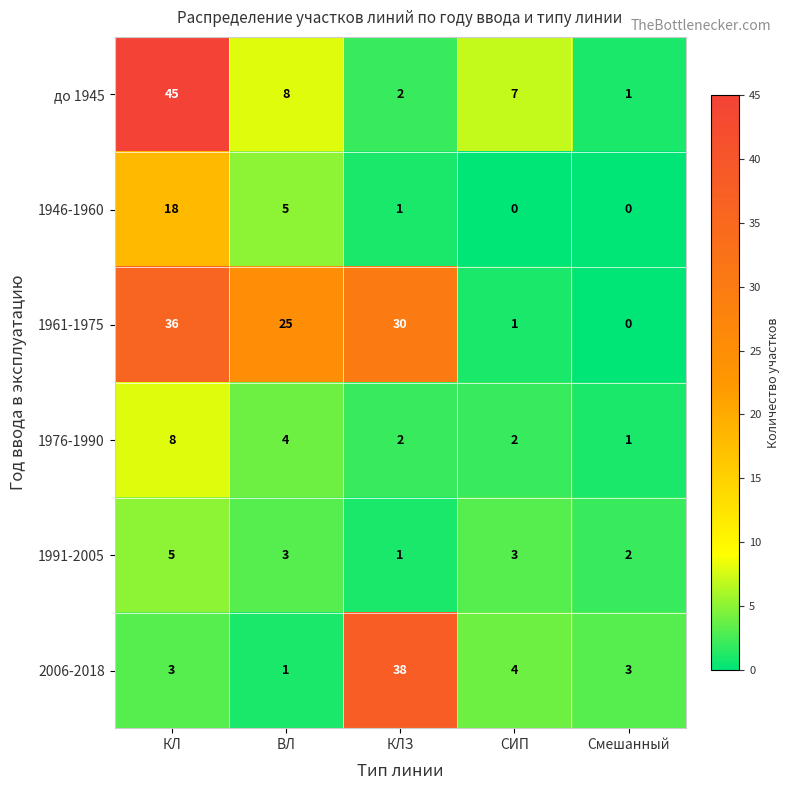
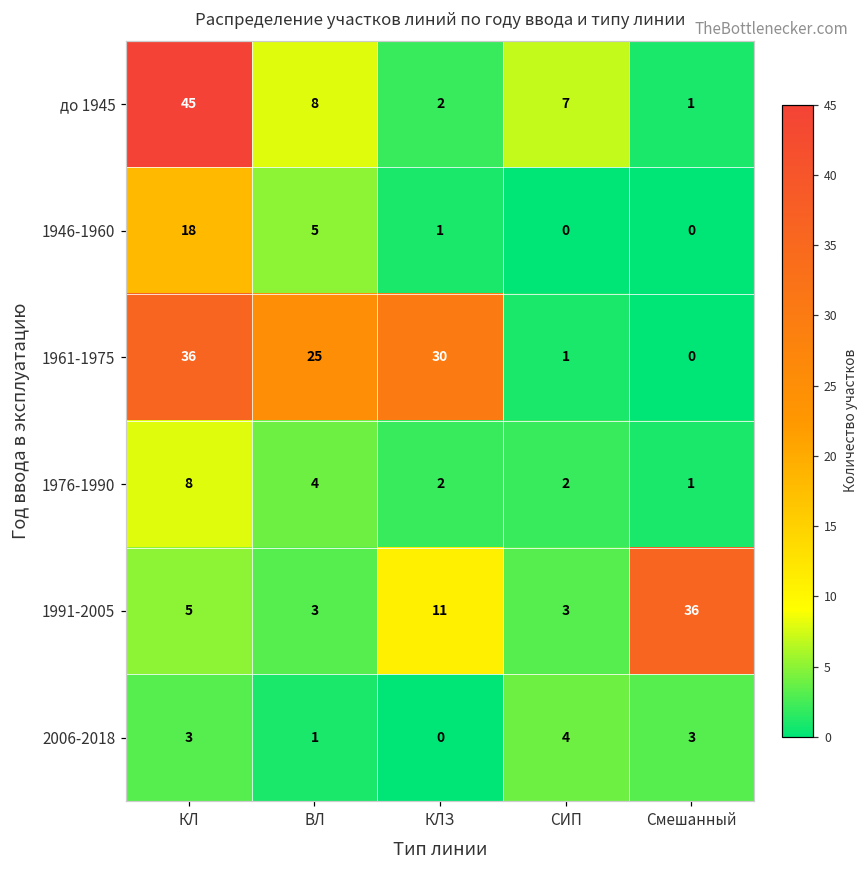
  {
    "до 1945": {
      "КЛ": 45,
      "ВЛ": 8,
      "КЛЗ": 2,
      "СИП": 7,
      "Смешанный": 1
    },
    "1946-1960": {
      "КЛ": 18,
      "ВЛ": 5,
      "КЛЗ": 1,
      "СИП": 0,
      "Смешанный": 0
    },
    "1961-1975": {
      "КЛ": 36,
      "ВЛ": 25,
      "КЛЗ": 30,
      "СИП": 1,
      "Смешанный": 0
    },
    "1976-1990": {
      "КЛ": 8,
      "ВЛ": 4,
      "КЛЗ": 2,
      "СИП": 2,
      "Смешанный": 1
    },
    "1991-2005": {
      "КЛ": 5,
      "ВЛ": 3,
-     "КЛЗ": 1,
+     "КЛЗ": 11,
      "СИП": 3,
-     "Смешанный": 2
+     "Смешанный": 36
    },
    "2006-2018": {
      "КЛ": 3,
      "ВЛ": 1,
-     "КЛЗ": 38,
+     "КЛЗ": 0,
      "СИП": 4,
      "Смешанный": 3
    }
  }
